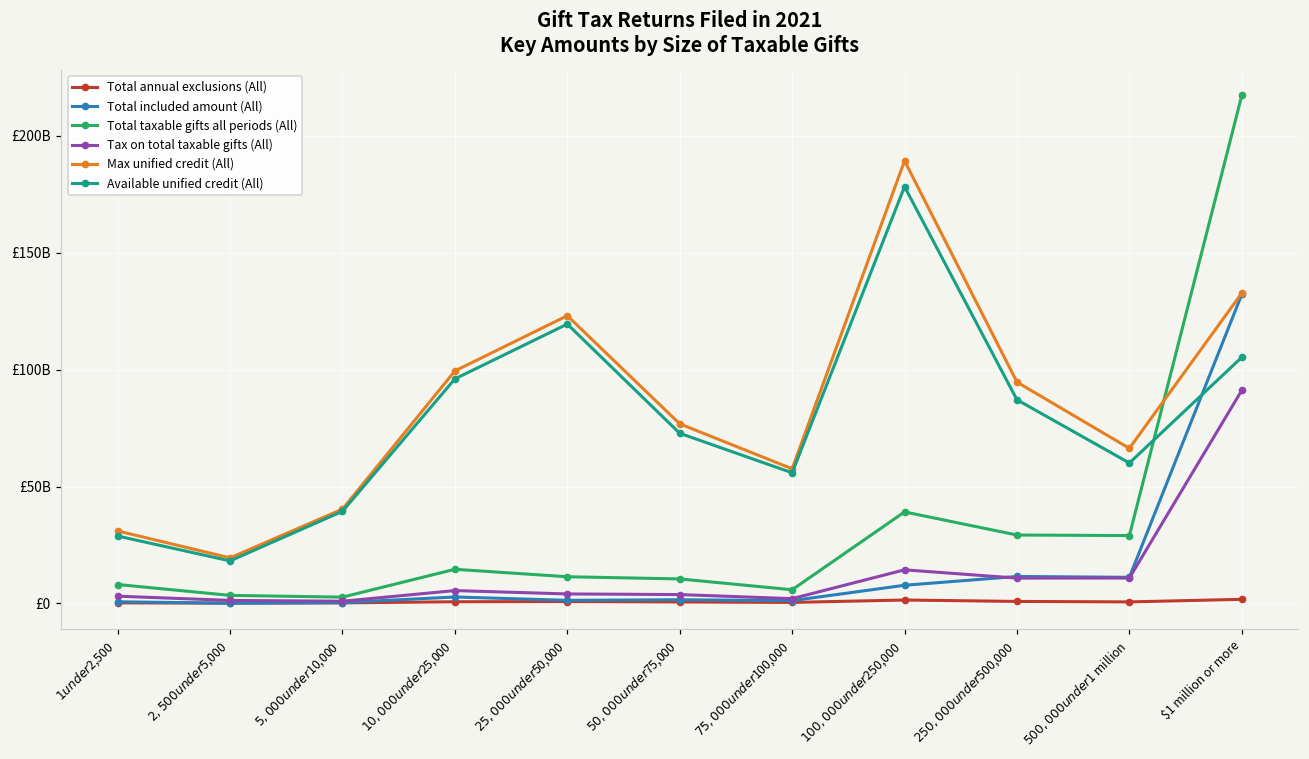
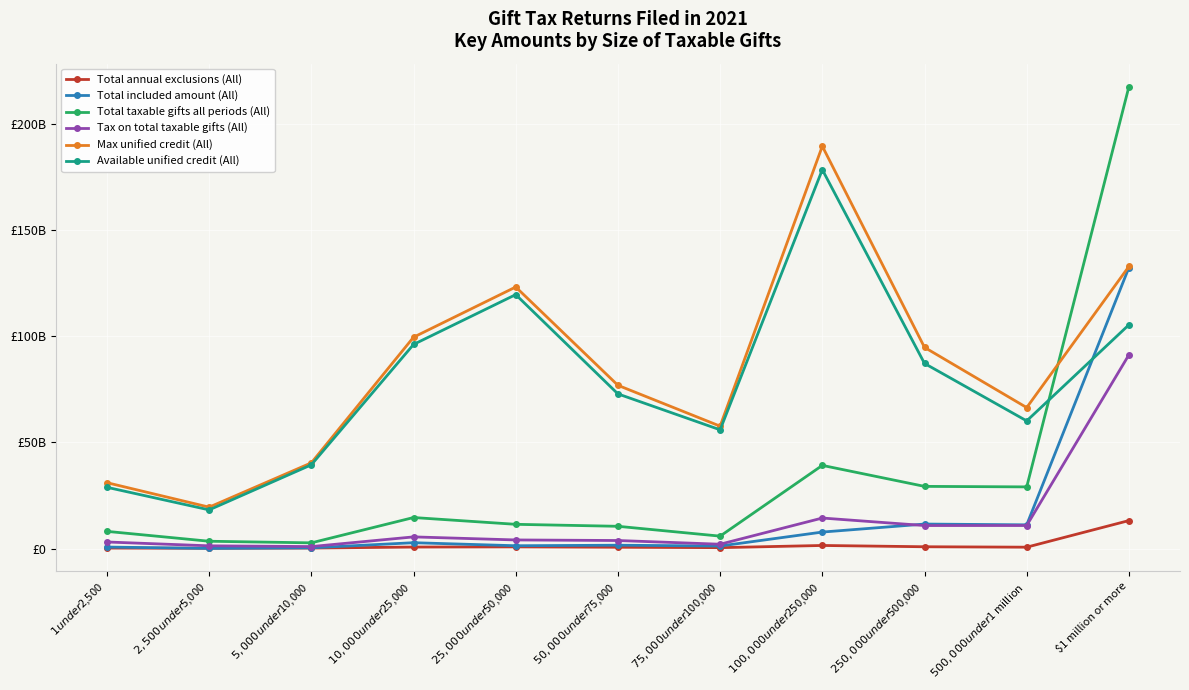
  {
    "Total annual exclusions (All)": {
-     "$1 million or more": "£2000000000"
+     "$1 million or more": "£13000000000"
    },
    "Tax on total taxable gifts (All)": {
      "$1 million or more": "£91000000000"
    }
  }
